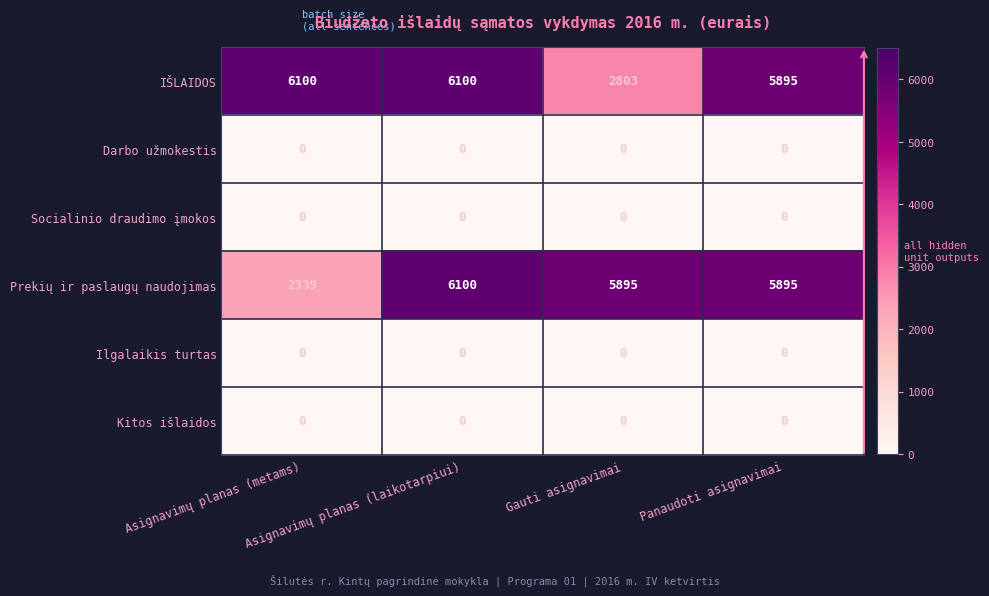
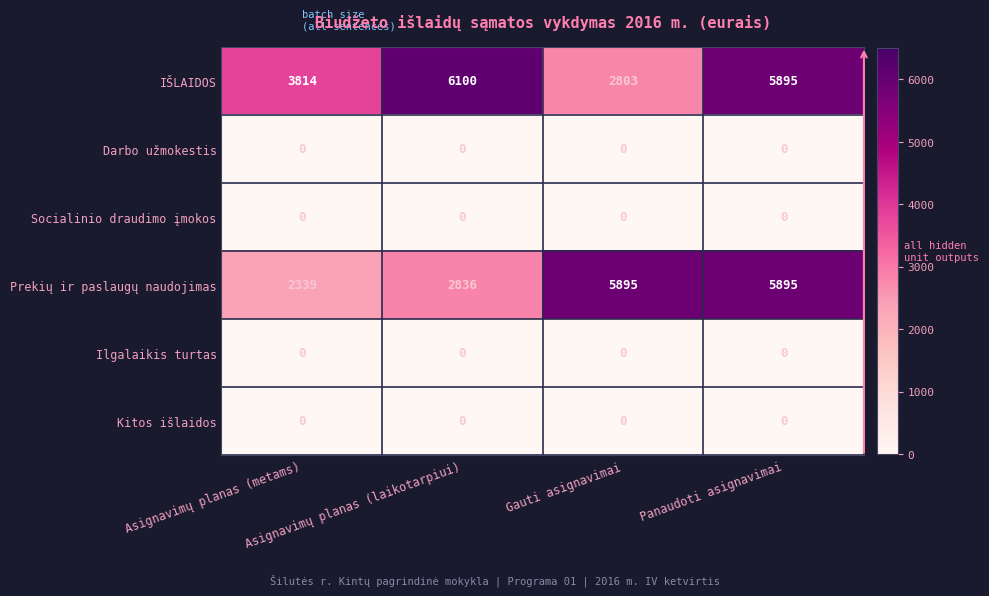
  {
    "IŠLAIDOS": {
-     "Asignavimų planas (metams)": 6100,
+     "Asignavimų planas (metams)": 3814,
      "Asignavimų planas (laikotarpiui)": 6100,
      "Gauti asignavimai": 2803,
      "Panaudoti asignavimai": 5895
    },
    "Prekių ir paslaugų naudojimas": {
-     "Asignavimų planas (laikotarpiui)": 6100,
+     "Asignavimų planas (laikotarpiui)": 2836,
      "Gauti asignavimai": 5895,
      "Panaudoti asignavimai": 5895
    }
  }
